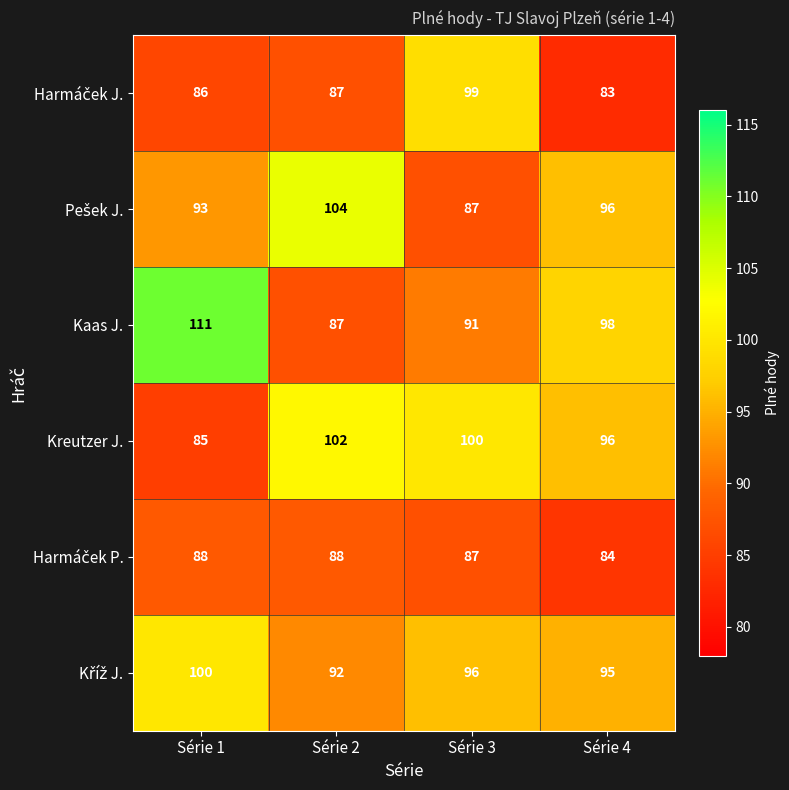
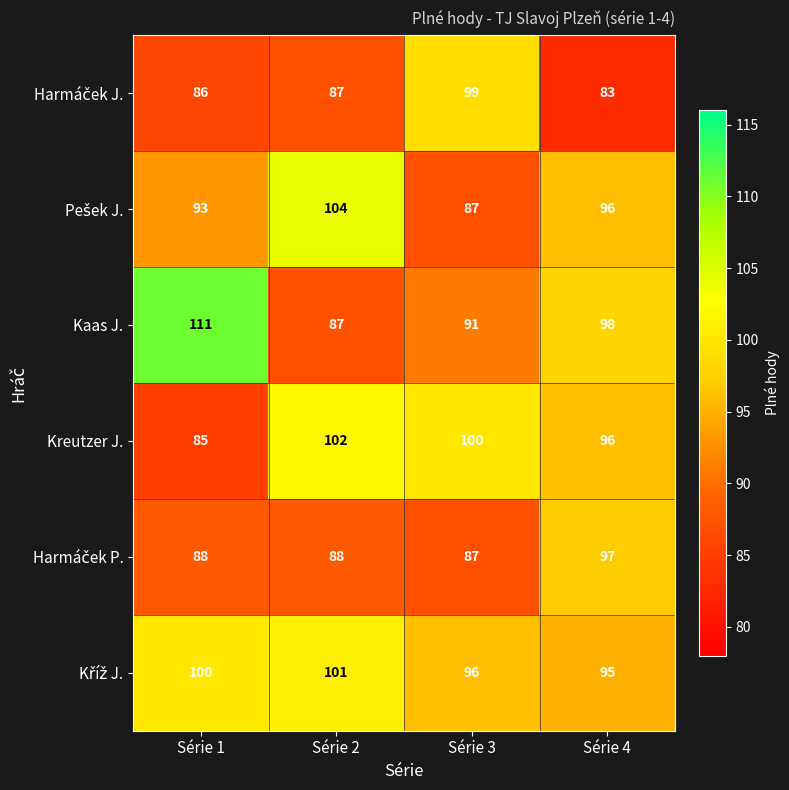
  {
    "Harmáček J.": {
      "Série 1": 86,
      "Série 2": 87,
      "Série 3": 99,
      "Série 4": 83
    },
    "Pešek J.": {
      "Série 1": 93,
      "Série 2": 104,
      "Série 3": 87,
      "Série 4": 96
    },
    "Kaas J.": {
      "Série 1": 111,
      "Série 2": 87,
      "Série 3": 91,
      "Série 4": 98
    },
    "Kreutzer J.": {
      "Série 1": 85,
      "Série 2": 102,
      "Série 3": 100,
      "Série 4": 96
    },
    "Harmáček P.": {
      "Série 1": 88,
      "Série 2": 88,
      "Série 3": 87,
-     "Série 4": 84
+     "Série 4": 97
    },
    "Kříž J.": {
      "Série 1": 100,
-     "Série 2": 92,
+     "Série 2": 101,
      "Série 3": 96,
      "Série 4": 95
    }
  }
